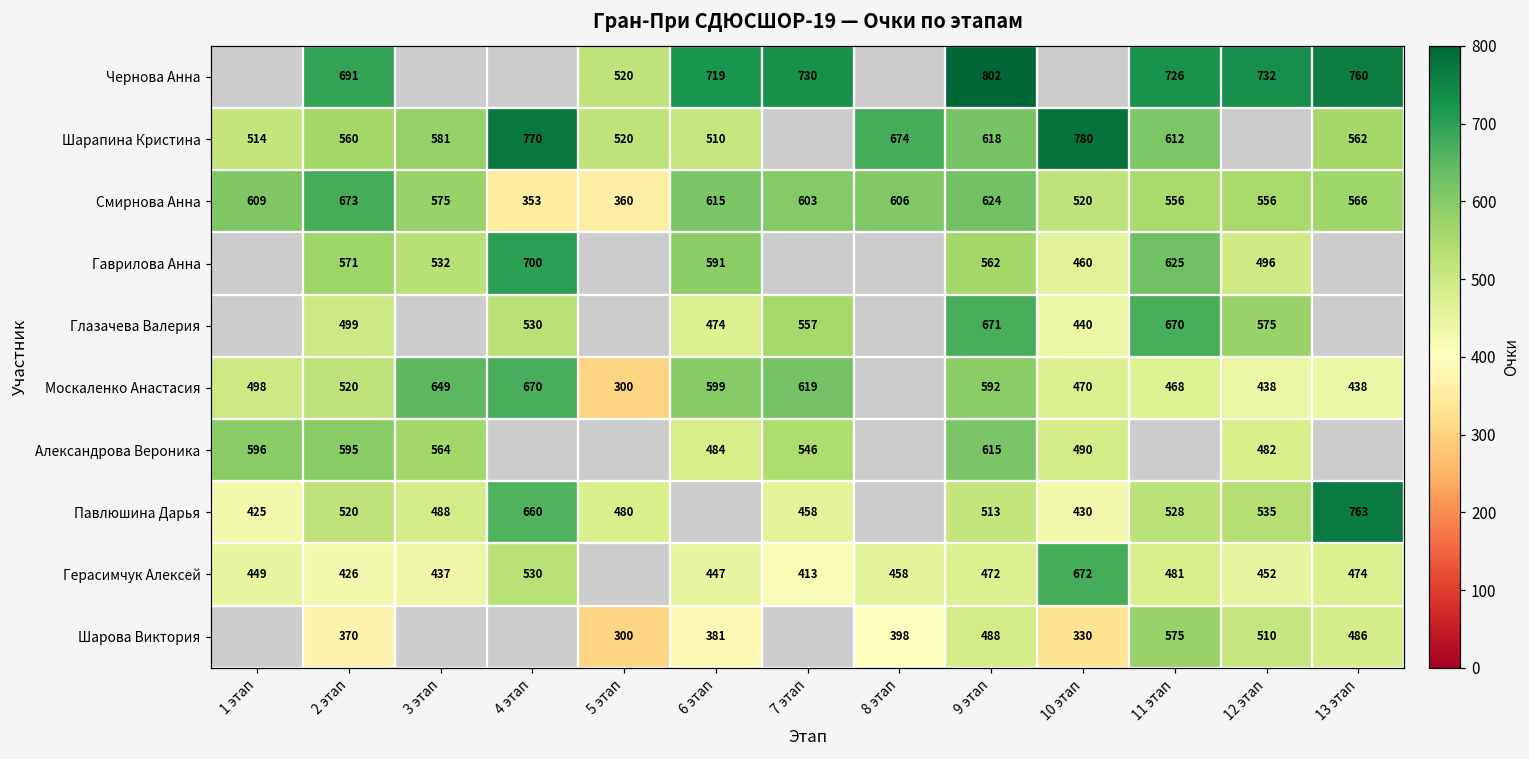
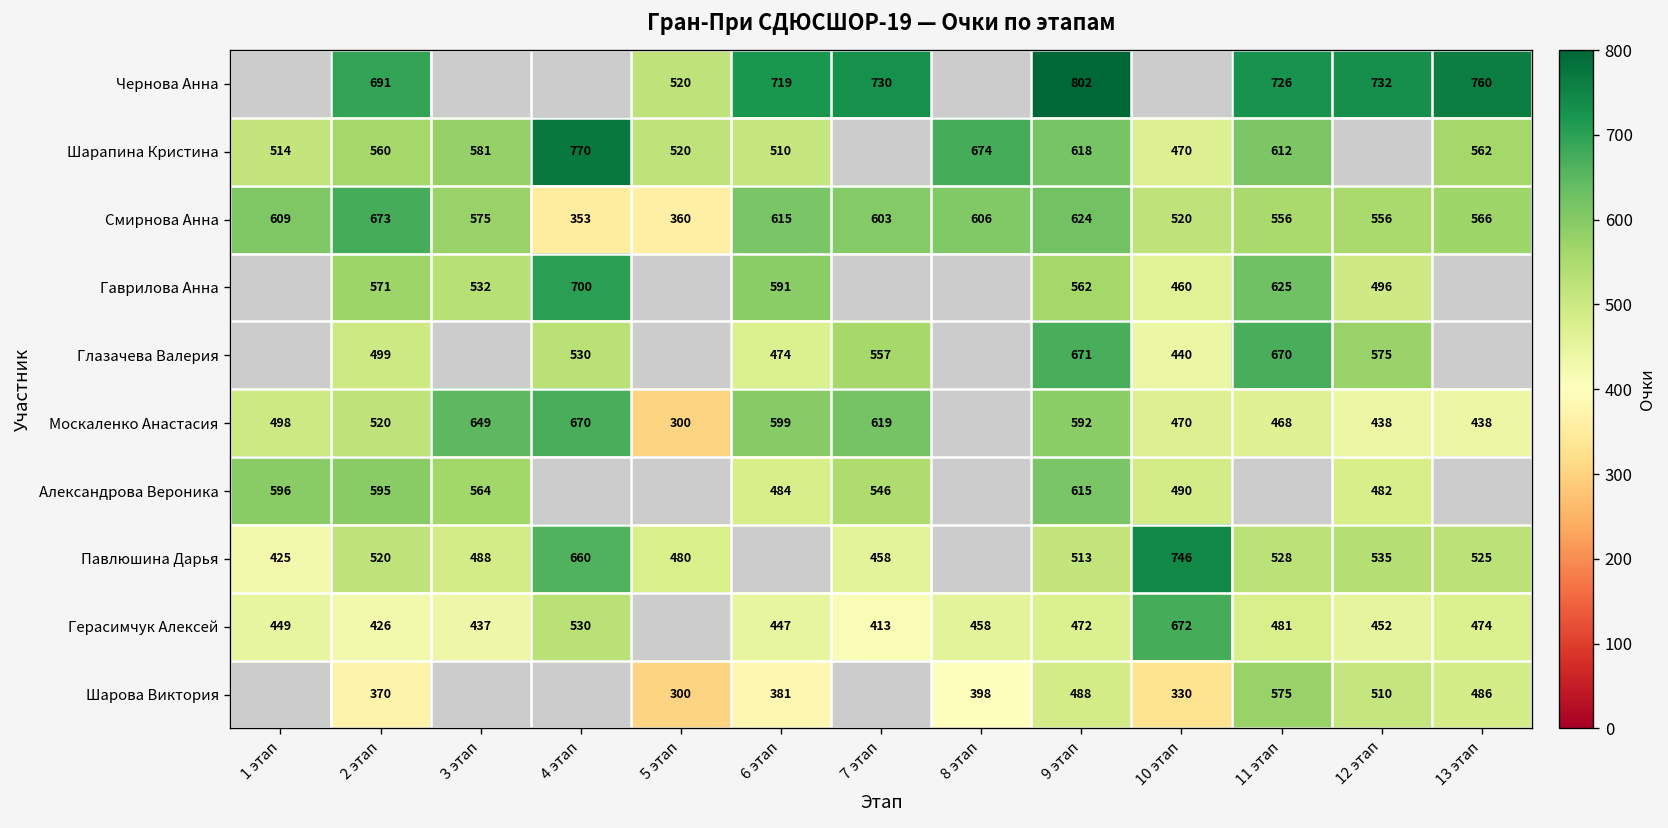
  {
    "Чернова Анна": {
      "2 этап": 691,
      "5 этап": 520,
      "6 этап": 719,
      "7 этап": 730,
      "9 этап": 802,
      "11 этап": 726,
      "12 этап": 732,
      "13 этап": 760
    },
    "Шарапина Кристина": {
      "1 этап": 514,
      "2 этап": 560,
      "3 этап": 581,
      "4 этап": 770,
      "5 этап": 520,
      "6 этап": 510,
      "8 этап": 674,
      "9 этап": 618,
-     "10 этап": 780,
+     "10 этап": 470,
      "11 этап": 612,
      "13 этап": 562
    },
    "Смирнова Анна": {
      "1 этап": 609,
      "2 этап": 673,
      "3 этап": 575,
      "4 этап": 353,
      "5 этап": 360,
      "6 этап": 615,
      "7 этап": 603,
      "8 этап": 606,
      "9 этап": 624,
      "10 этап": 520,
      "11 этап": 556,
      "12 этап": 556,
      "13 этап": 566
    },
    "Гаврилова Анна": {
      "2 этап": 571,
      "3 этап": 532,
      "4 этап": 700,
      "6 этап": 591,
      "9 этап": 562,
      "10 этап": 460,
      "11 этап": 625,
      "12 этап": 496
    },
    "Глазачева Валерия": {
      "2 этап": 499,
      "4 этап": 530,
      "6 этап": 474,
      "7 этап": 557,
      "9 этап": 671,
      "10 этап": 440,
      "11 этап": 670,
      "12 этап": 575
    },
    "Москаленко Анастасия": {
      "1 этап": 498,
      "2 этап": 520,
      "3 этап": 649,
      "4 этап": 670,
      "5 этап": 300,
      "6 этап": 599,
      "7 этап": 619,
      "9 этап": 592,
      "10 этап": 470,
      "11 этап": 468,
      "12 этап": 438,
      "13 этап": 438
    },
    "Александрова Вероника": {
      "1 этап": 596,
      "2 этап": 595,
      "3 этап": 564,
      "6 этап": 484,
      "7 этап": 546,
      "9 этап": 615,
      "10 этап": 490,
      "12 этап": 482
    },
    "Павлюшина Дарья": {
      "1 этап": 425,
      "2 этап": 520,
      "3 этап": 488,
      "4 этап": 660,
      "5 этап": 480,
      "7 этап": 458,
      "9 этап": 513,
-     "10 этап": 430,
+     "10 этап": 746,
      "11 этап": 528,
      "12 этап": 535,
-     "13 этап": 763
+     "13 этап": 525
    },
    "Герасимчук Алексей": {
      "1 этап": 449,
      "2 этап": 426,
      "3 этап": 437,
      "4 этап": 530,
      "6 этап": 447,
      "7 этап": 413,
      "8 этап": 458,
      "9 этап": 472,
      "10 этап": 672,
      "11 этап": 481,
      "12 этап": 452,
      "13 этап": 474
    },
    "Шарова Виктория": {
      "2 этап": 370,
      "5 этап": 300,
      "6 этап": 381,
      "8 этап": 398,
      "9 этап": 488,
      "10 этап": 330,
      "11 этап": 575,
      "12 этап": 510,
      "13 этап": 486
    }
  }
